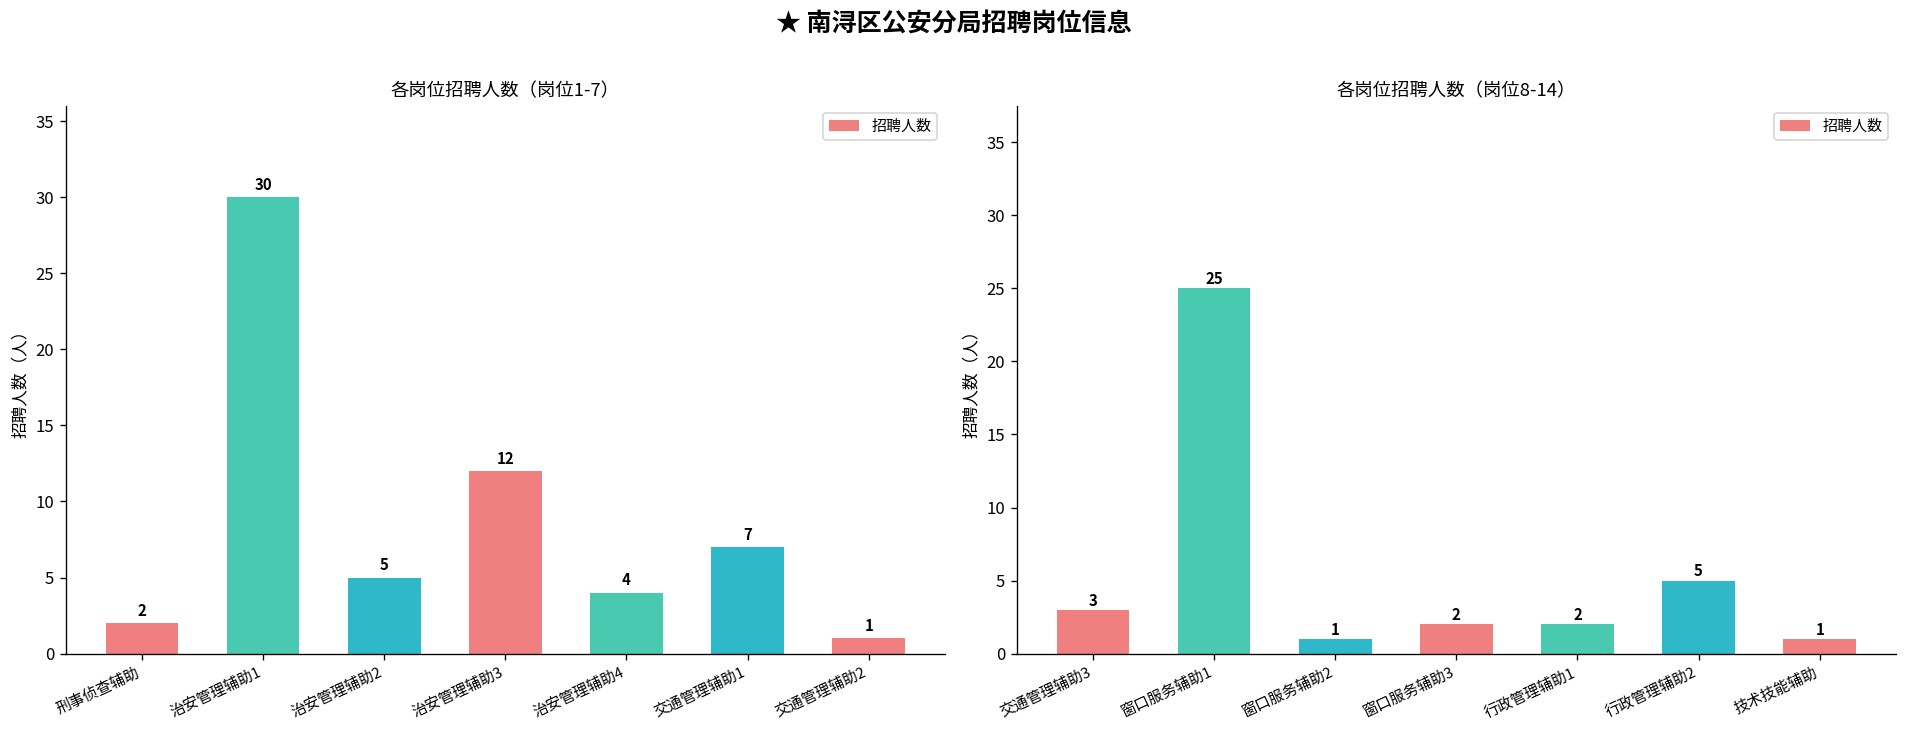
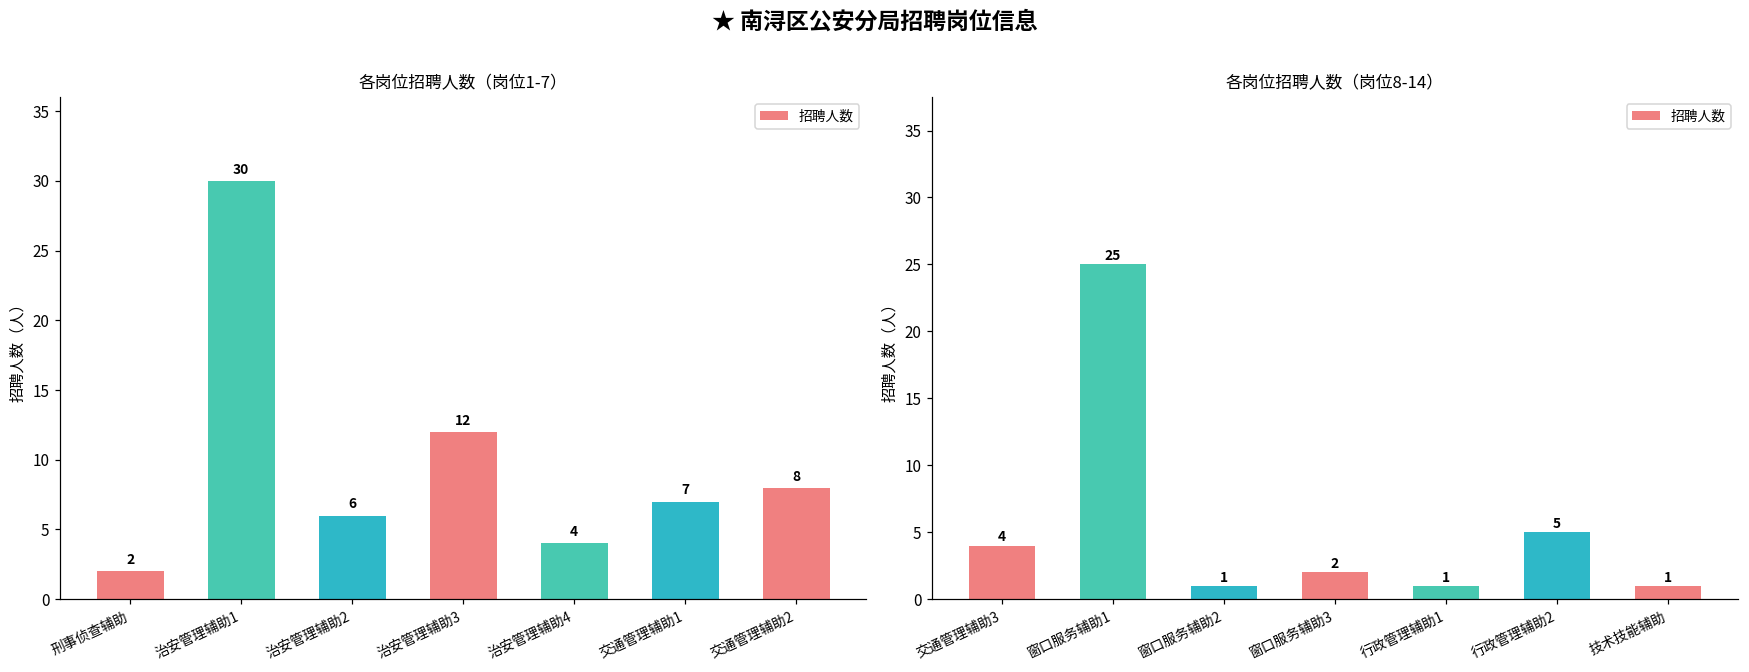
  {
    "各岗位招聘人数（岗位1-7）": {
      "刑事侦查辅助": 2,
      "治安管理辅助1": 30,
-     "治安管理辅助2": 5,
+     "治安管理辅助2": 6,
      "治安管理辅助3": 12,
      "治安管理辅助4": 4,
      "交通管理辅助1": 7,
-     "交通管理辅助2": 1
+     "交通管理辅助2": 8
    },
    "各岗位招聘人数（岗位8-14）": {
-     "交通管理辅助3": 3,
+     "交通管理辅助3": 4,
      "窗口服务辅助1": 25,
      "窗口服务辅助2": 1,
      "窗口服务辅助3": 2,
-     "行政管理辅助1": 2,
+     "行政管理辅助1": 1,
      "行政管理辅助2": 5,
      "技术技能辅助": 1
    }
  }
